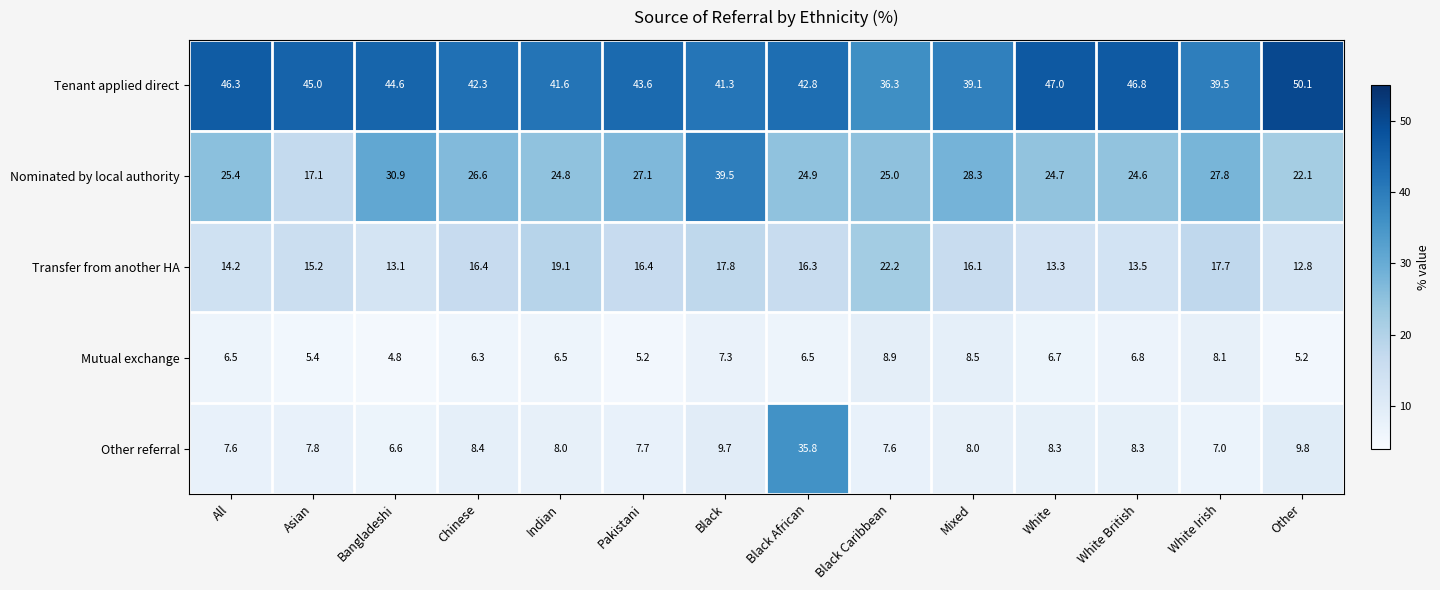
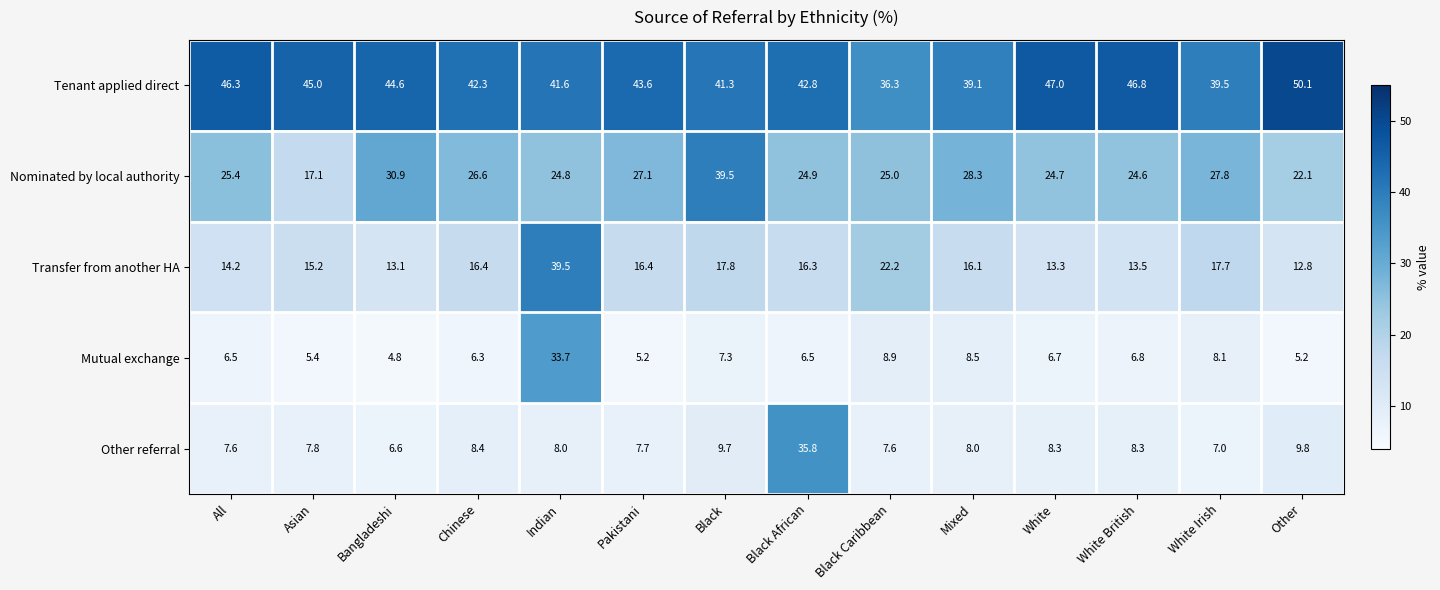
  {
    "Tenant applied direct": {
      "All": 46.3,
      "Asian": 45.0,
      "Bangladeshi": 44.6,
      "Chinese": 42.3,
      "Indian": 41.6,
      "Pakistani": 43.6,
      "Black": 41.3,
      "Black African": 42.8,
      "Black Caribbean": 36.3,
      "Mixed": 39.1,
      "White": 47.0,
      "White British": 46.8,
      "White Irish": 39.5,
      "Other": 50.1
    },
    "Nominated by local authority": {
      "All": 25.4,
      "Asian": 17.1,
      "Bangladeshi": 30.9,
      "Chinese": 26.6,
      "Indian": 24.8,
      "Pakistani": 27.1,
      "Black": 39.5,
      "Black African": 24.9,
      "Black Caribbean": 25.0,
      "Mixed": 28.3,
      "White": 24.7,
      "White British": 24.6,
      "White Irish": 27.8,
      "Other": 22.1
    },
    "Transfer from another HA": {
      "All": 14.2,
      "Asian": 15.2,
      "Bangladeshi": 13.1,
      "Chinese": 16.4,
-     "Indian": 19.1,
+     "Indian": 39.5,
      "Pakistani": 16.4,
      "Black": 17.8,
      "Black African": 16.3,
      "Black Caribbean": 22.2,
      "Mixed": 16.1,
      "White": 13.3,
      "White British": 13.5,
      "White Irish": 17.7,
      "Other": 12.8
    },
    "Mutual exchange": {
      "All": 6.5,
      "Asian": 5.4,
      "Bangladeshi": 4.8,
      "Chinese": 6.3,
-     "Indian": 6.5,
+     "Indian": 33.7,
      "Pakistani": 5.2,
      "Black": 7.3,
      "Black African": 6.5,
      "Black Caribbean": 8.9,
      "Mixed": 8.5,
      "White": 6.7,
      "White British": 6.8,
      "White Irish": 8.1,
      "Other": 5.2
    },
    "Other referral": {
      "All": 7.6,
      "Asian": 7.8,
      "Bangladeshi": 6.6,
      "Chinese": 8.4,
      "Indian": 8.0,
      "Pakistani": 7.7,
      "Black": 9.7,
      "Black African": 35.8,
      "Black Caribbean": 7.6,
      "Mixed": 8.0,
      "White": 8.3,
      "White British": 8.3,
      "White Irish": 7.0,
      "Other": 9.8
    }
  }
